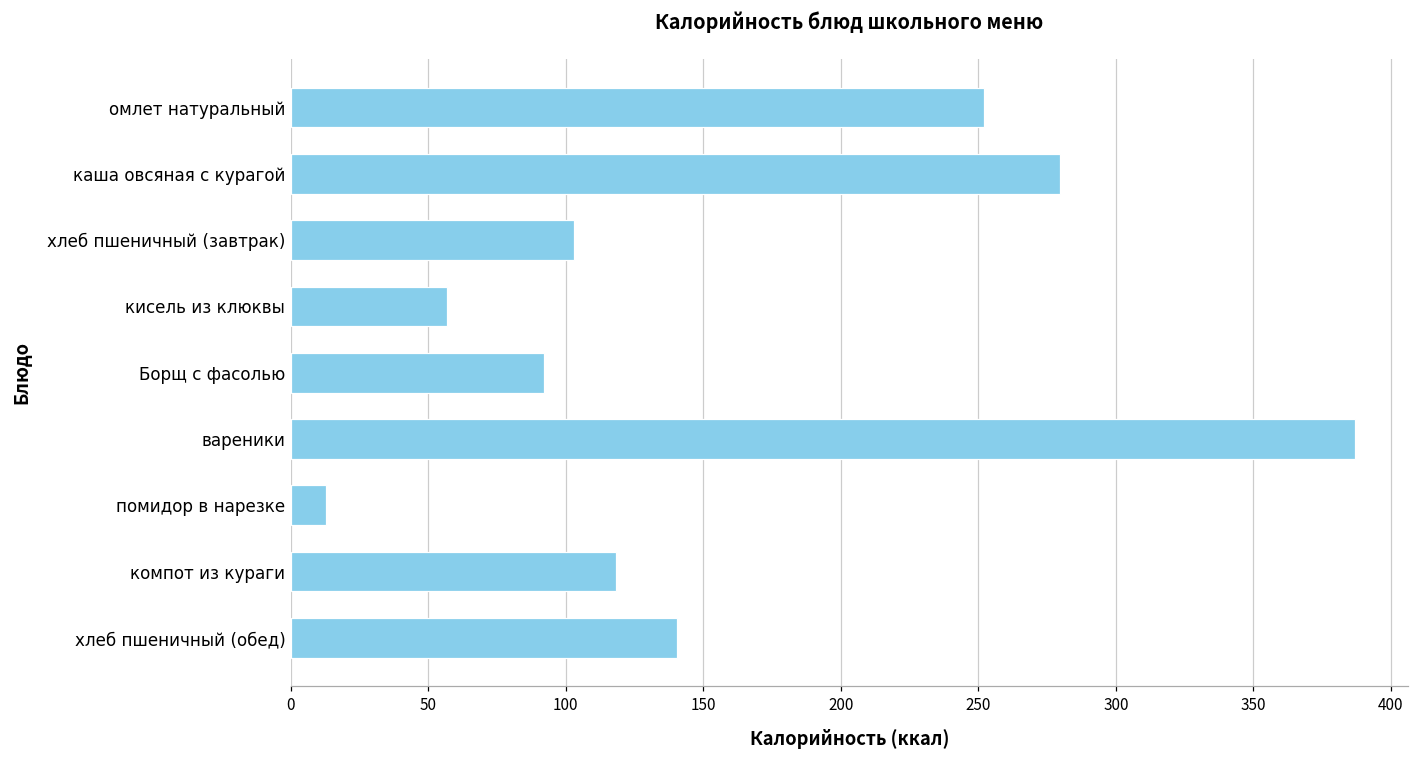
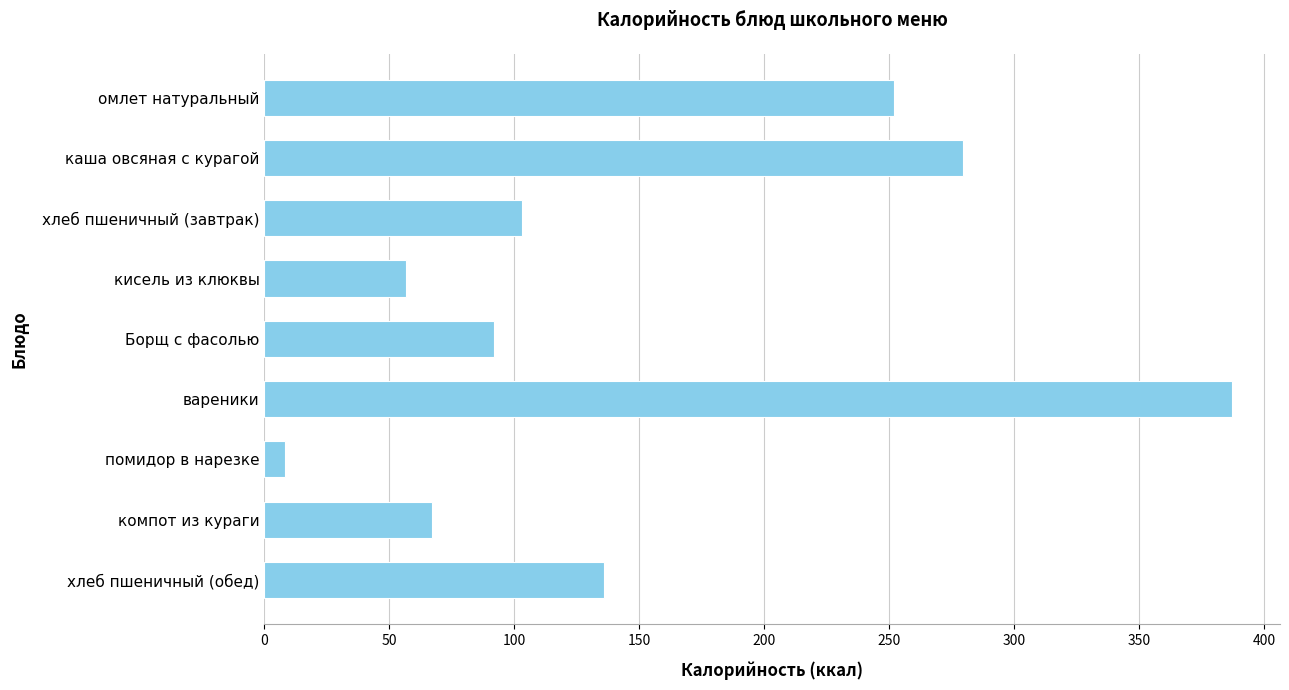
  {
    "омлет натуральный": 252,
    "каша овсяная с курагой": 280,
    "хлеб пшеничный (завтрак)": 103,
    "кисель из клюквы": 57,
    "Борщ с фасолью": 92,
    "вареники": 387,
-   "помидор в нарезке": 13,
-   "компот из кураги": 118,
-   "хлеб пшеничный (обед)": 141
+   "помидор в нарезке": 8,
+   "компот из кураги": 67,
+   "хлеб пшеничный (обед)": 136
  }
